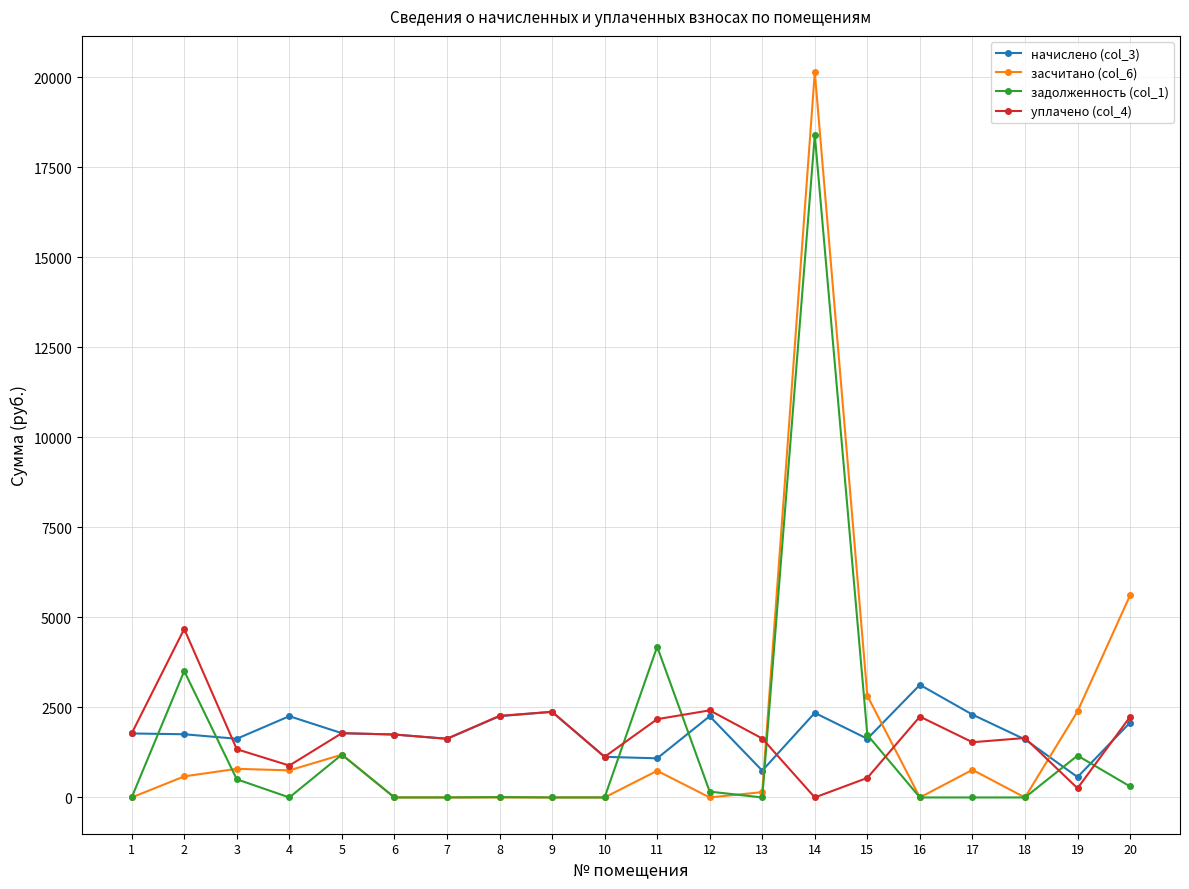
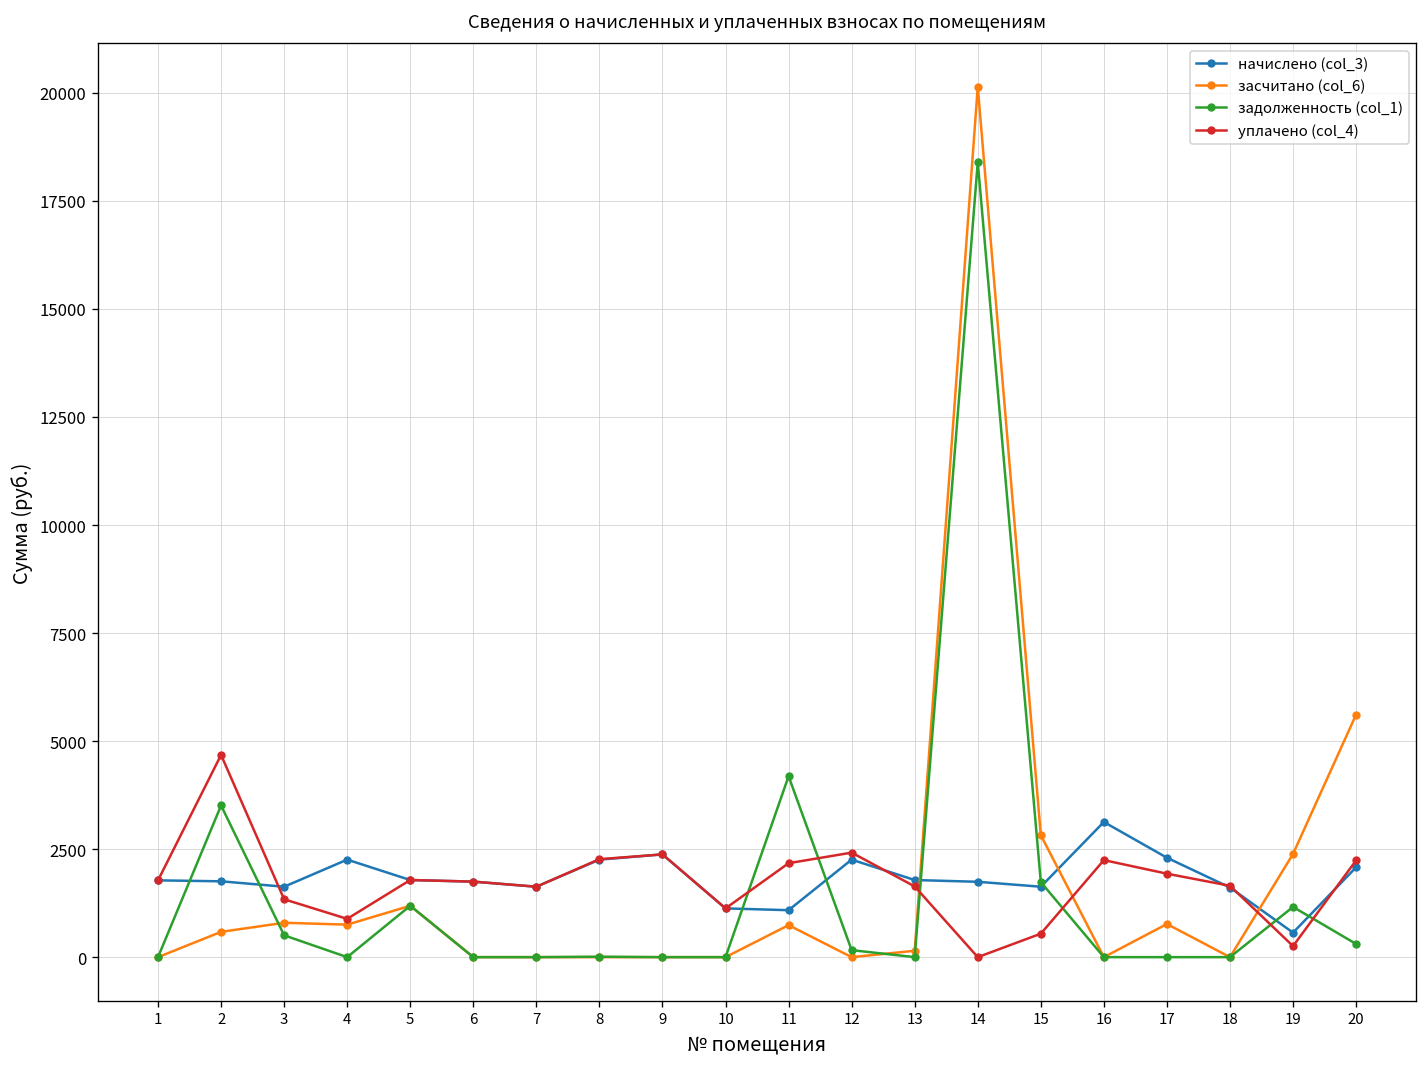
  {
    "начислено (col_3)": {
      "2": 1800,
      "3": 1600,
      "4": 2300,
      "11": 1100,
      "12": 2300,
-     "13": 700,
-     "14": 2300,
+     "13": 1800,
+     "14": 1700,
      "15": 1600,
      "16": 3100,
      "17": 2300,
      "19": 600,
      "20": 2100
    },
    "засчитано (col_6)": {
      "2": 600,
      "3": 800,
      "4": 800,
      "11": 700,
      "12": 0,
      "13": 100,
      "14": 20100,
      "15": 2800,
      "17": 800,
      "19": 2400,
      "20": 5600
    },
    "задолженность (col_1)": {
      "2": 3500,
      "3": 500,
      "4": 0,
      "11": 4200,
      "12": 200,
      "13": 0,
      "14": 18400,
      "15": 1700,
      "17": 0,
      "19": 1200,
      "20": 300
    },
    "уплачено (col_4)": {
      "2": 4700,
      "3": 1300,
      "4": 900,
      "11": 2200,
      "12": 2400,
      "13": 1600,
      "14": 0,
      "15": 500,
      "16": 2200,
-     "17": 1500,
+     "17": 1900,
      "19": 300,
      "20": 2200
    }
  }
